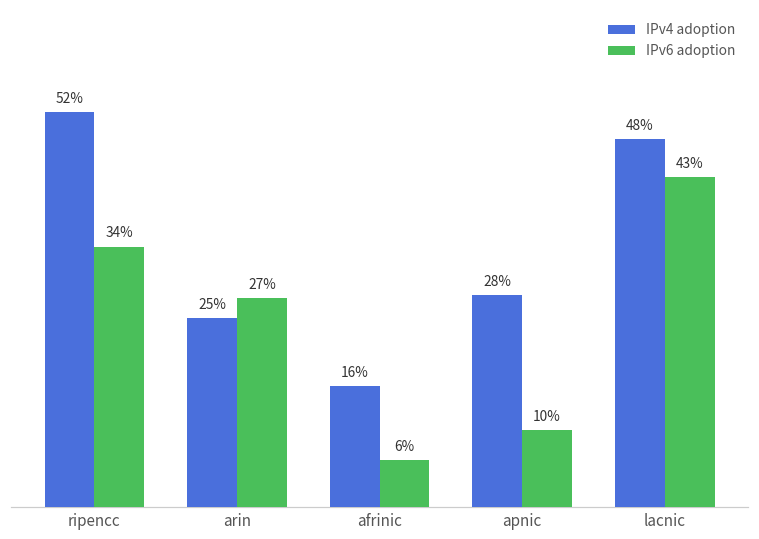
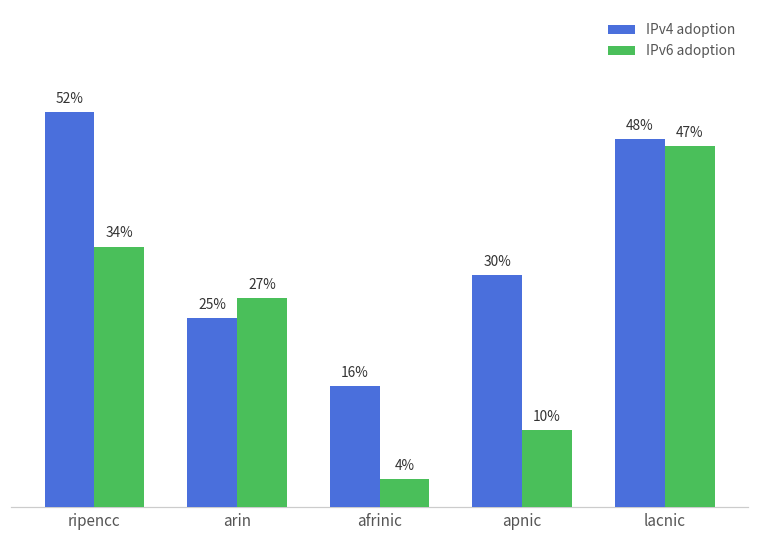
  {
    "IPv4 adoption": {
      "ripencc": "52%",
      "arin": "25%",
      "afrinic": "16%",
-     "apnic": "28%",
+     "apnic": "30%",
      "lacnic": "48%"
    },
    "IPv6 adoption": {
      "ripencc": "34%",
      "arin": "27%",
-     "afrinic": "6%",
+     "afrinic": "4%",
      "apnic": "10%",
-     "lacnic": "43%"
+     "lacnic": "47%"
    }
  }
